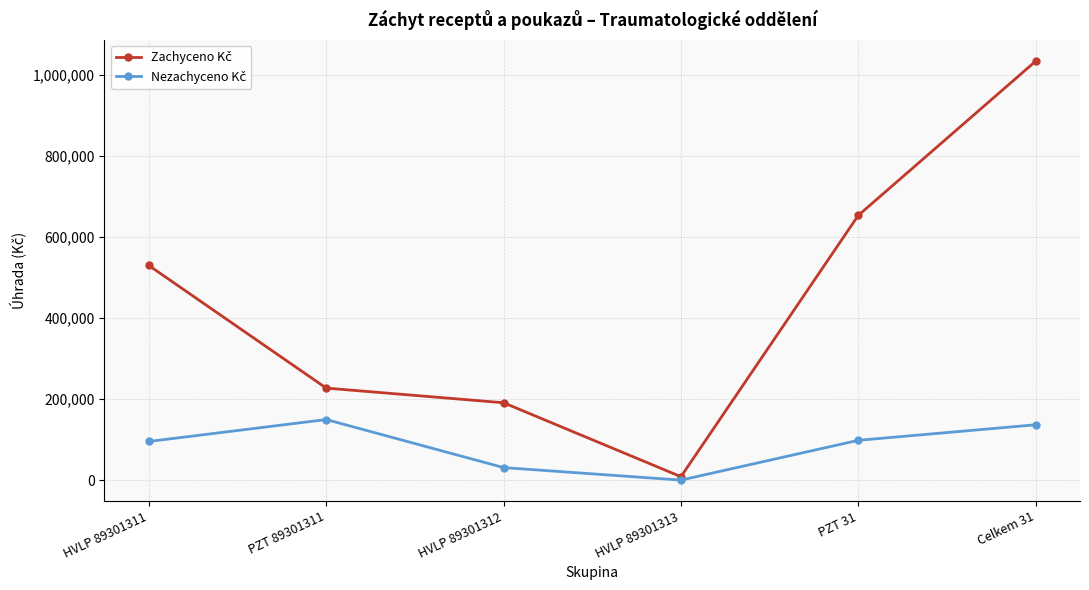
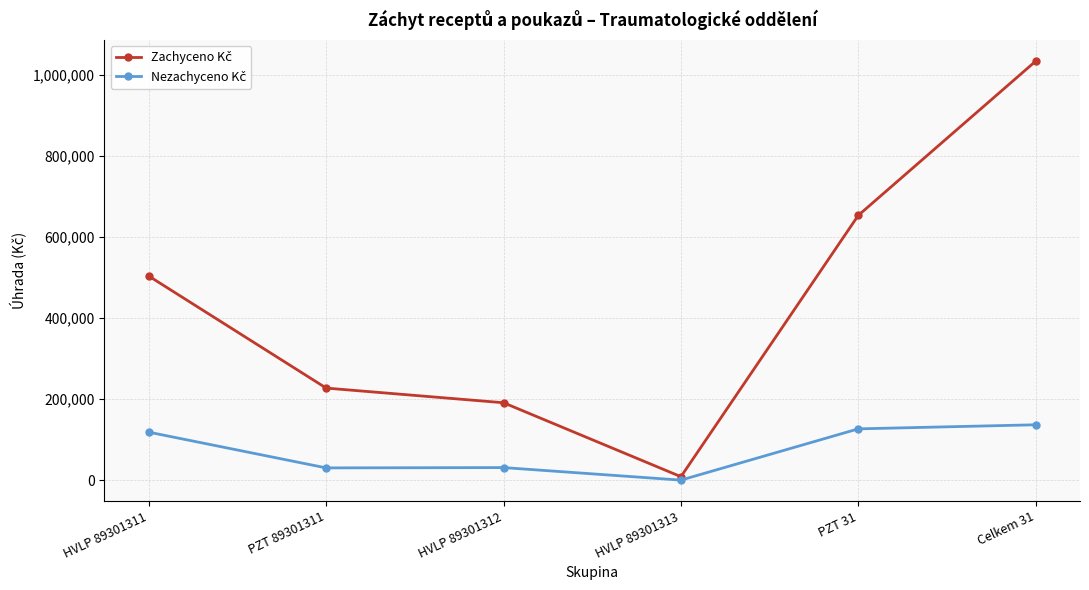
  {
    "Zachyceno Kč": {
-     "HVLP 89301311": "530,000",
+     "HVLP 89301311": "500,000",
      "PZT 89301311": "230,000",
      "HVLP 89301312": "190,000",
      "HVLP 89301313": "10,000",
      "PZT 31": "650,000",
      "Celkem 31": "1,030,000"
    },
    "Nezachyceno Kč": {
-     "HVLP 89301311": "100,000",
-     "PZT 89301311": "150,000",
+     "HVLP 89301311": "120,000",
+     "PZT 89301311": "30,000",
      "HVLP 89301312": "30,000",
      "HVLP 89301313": "0",
-     "PZT 31": "100,000",
+     "PZT 31": "130,000",
      "Celkem 31": "140,000"
    }
  }
